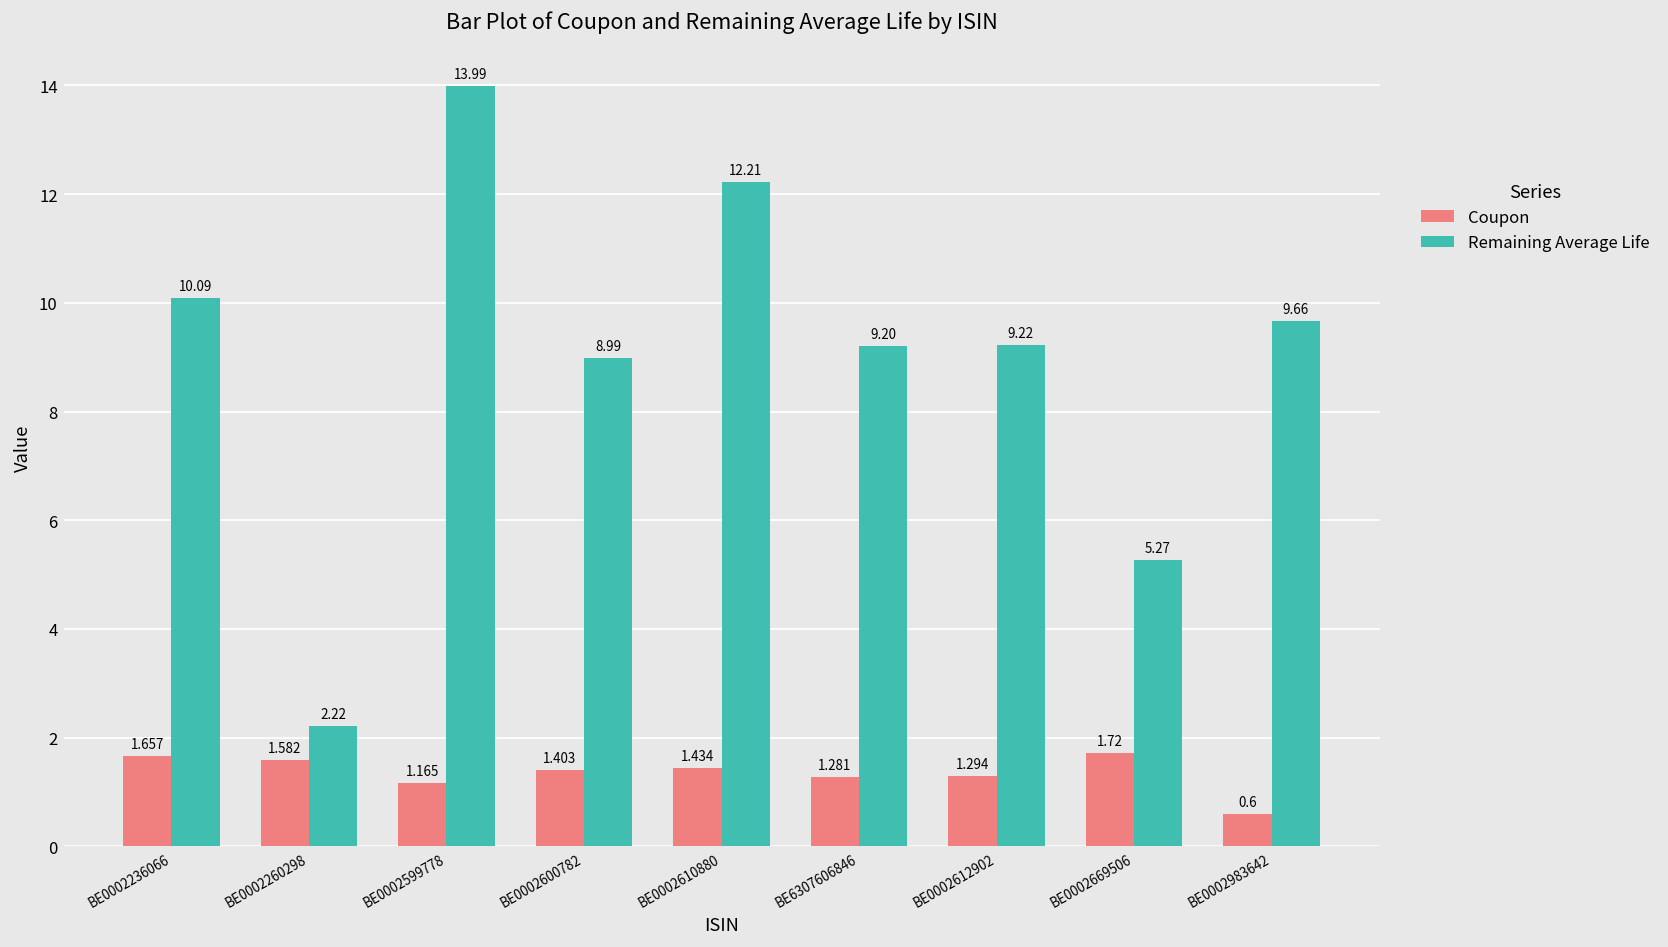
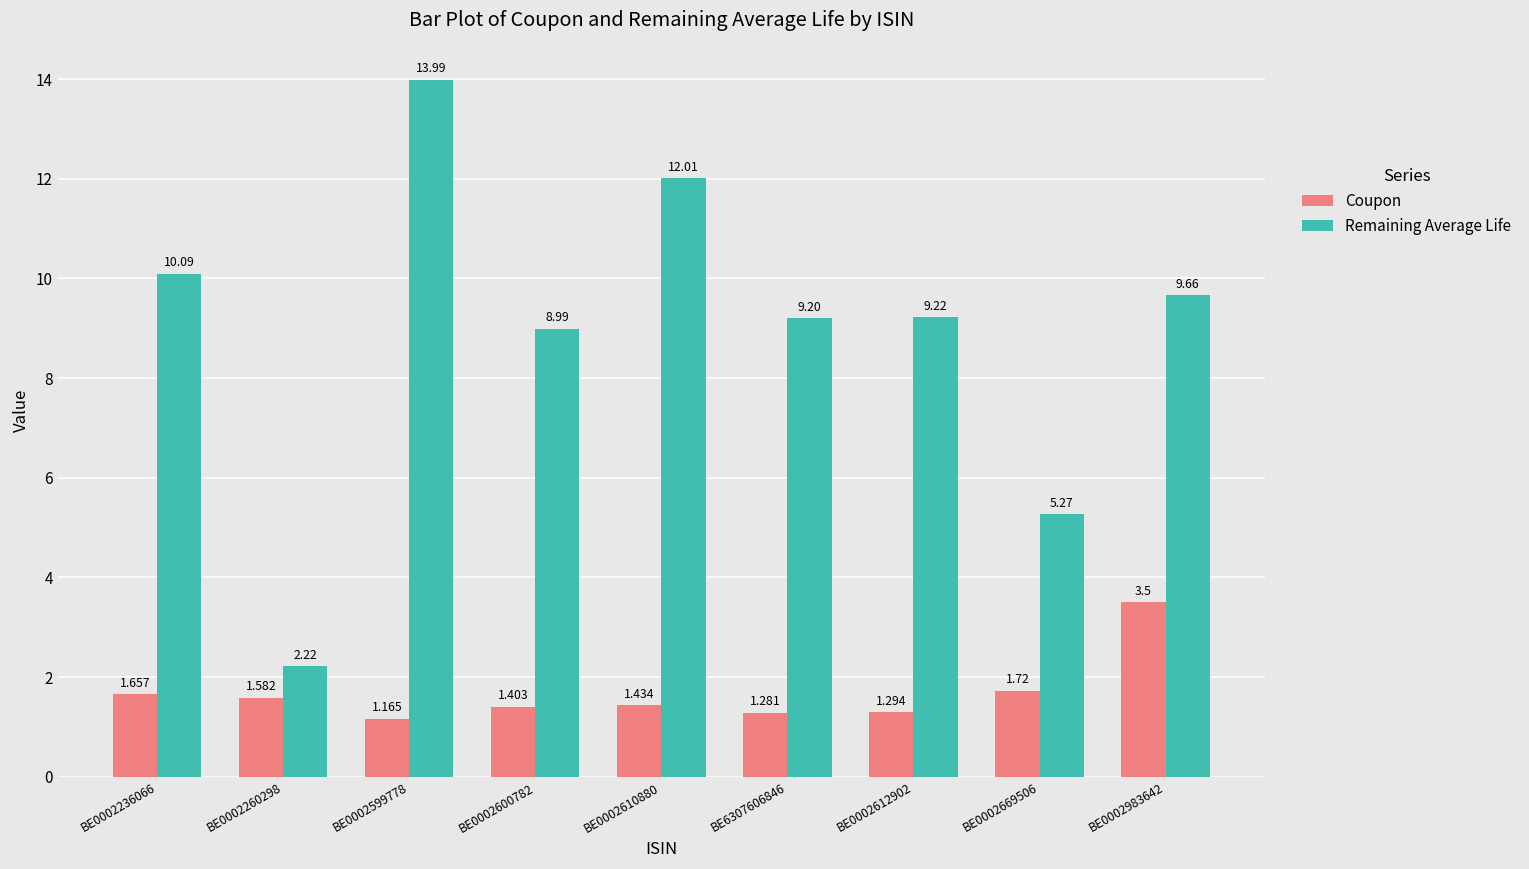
  {
    "Coupon": {
      "BE0002236066": 1.657,
      "BE0002260298": 1.582,
      "BE0002599778": 1.165,
      "BE0002600782": 1.403,
      "BE0002610880": 1.434,
      "BE6307606846": 1.281,
      "BE0002612902": 1.294,
      "BE0002669506": 1.72,
-     "BE0002983642": 0.6
+     "BE0002983642": 3.5
    },
    "Remaining Average Life": {
      "BE0002236066": 10.09,
      "BE0002260298": 2.22,
      "BE0002599778": 13.99,
      "BE0002600782": 8.99,
-     "BE0002610880": 12.21,
+     "BE0002610880": 12.01,
      "BE6307606846": 9.20,
      "BE0002612902": 9.22,
      "BE0002669506": 5.27,
      "BE0002983642": 9.66
    }
  }
